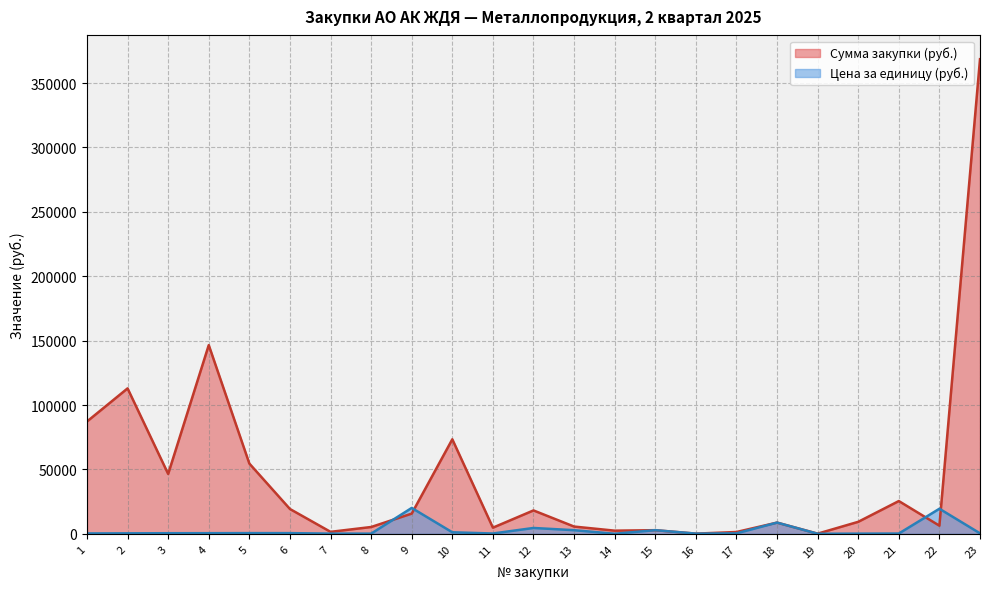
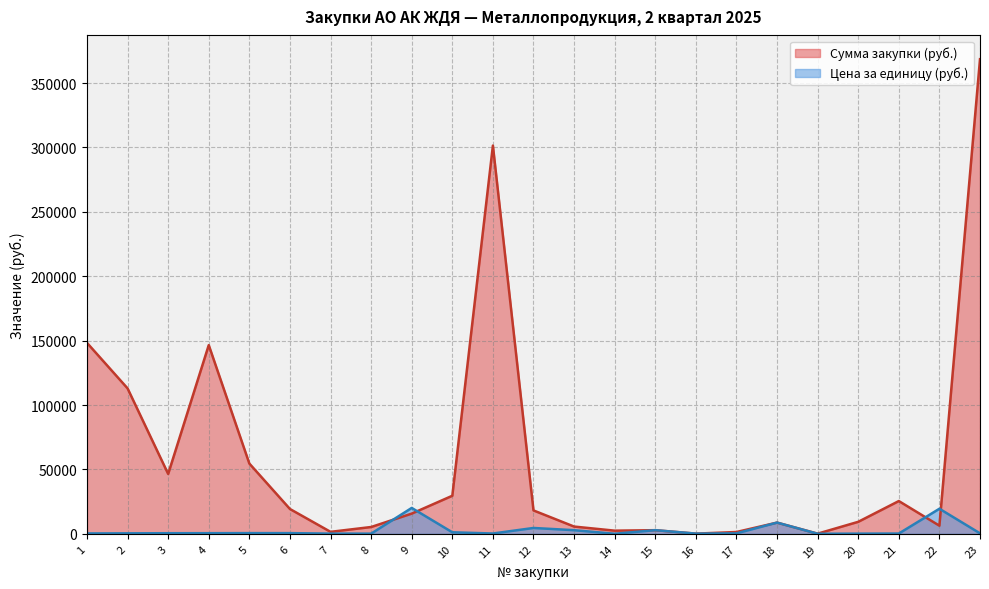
  {
    "Сумма закупки (руб.)": {
-     "1": 87000,
+     "1": 148000,
      "2": 113000,
      "3": 46000,
      "4": 147000,
      "5": 55000,
      "6": 19000,
      "8": 5000,
      "9": 16000,
-     "10": 73000,
-     "11": 5000,
+     "10": 30000,
+     "11": 301000,
      "12": 18000,
      "13": 6000,
      "14": 2000,
      "20": 9000,
      "21": 25000,
      "22": 6000,
      "23": 369000
    },
    "Цена за единицу (руб.)": {
      "1": 0,
      "2": 0,
      "3": 0,
      "4": 0,
      "5": 1000,
      "6": 1000,
      "8": 0,
      "9": 20000,
      "10": 1000,
      "11": 0,
      "12": 5000,
      "13": 3000,
      "14": 0,
      "20": 0,
      "21": 0,
      "22": 19000,
      "23": 0
    }
  }
